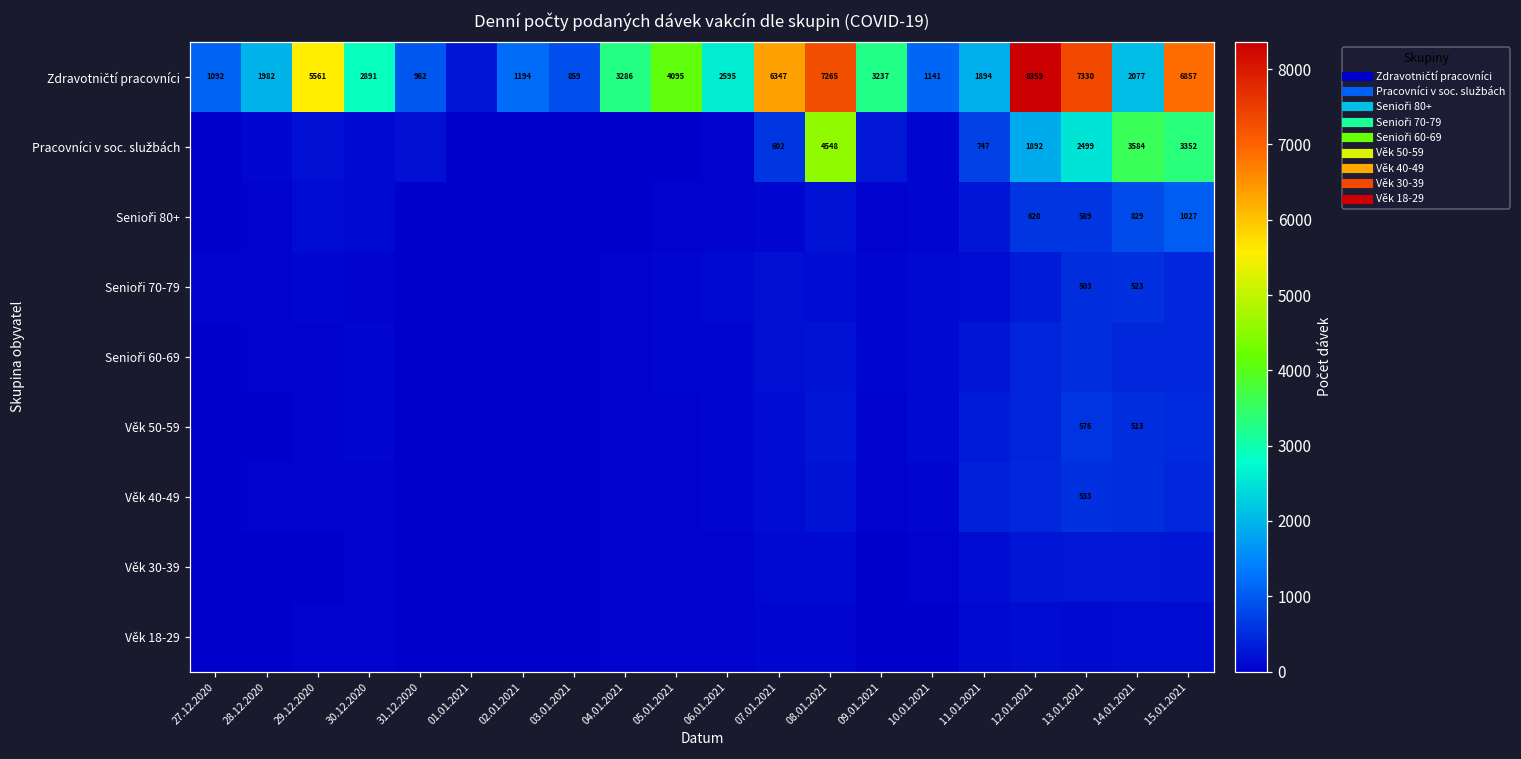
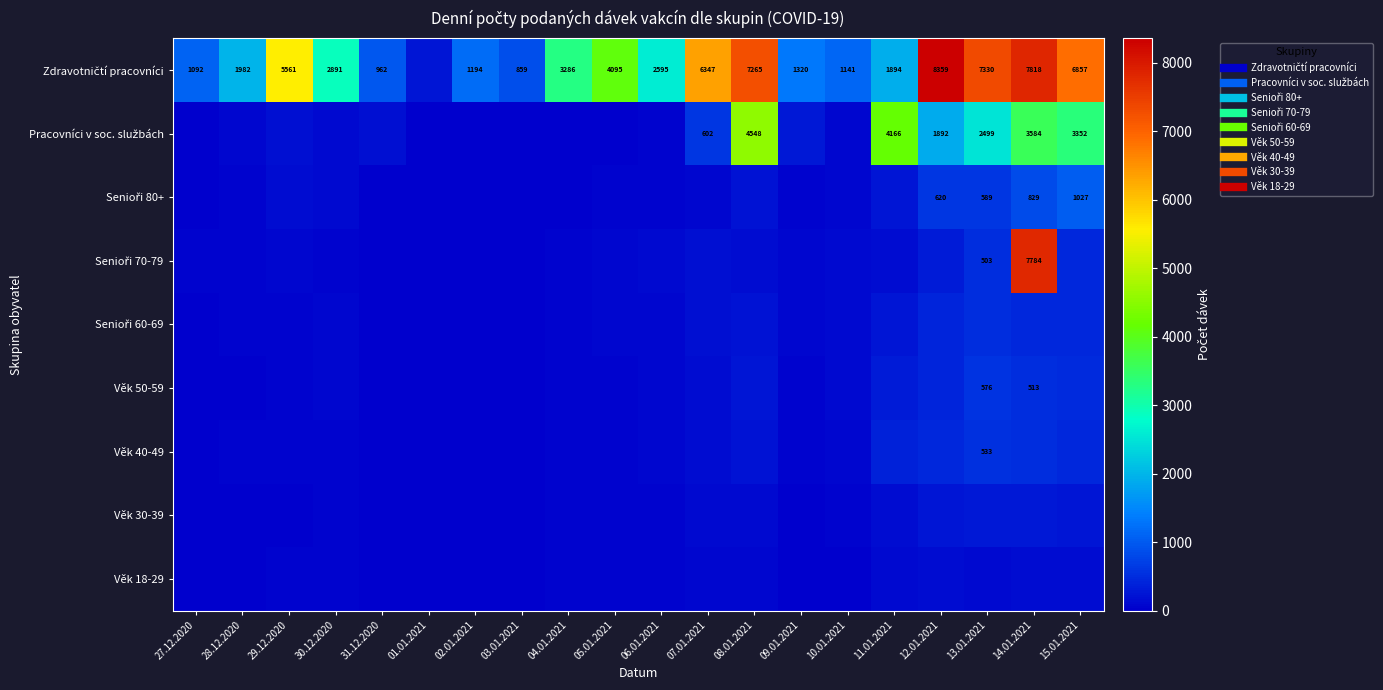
  {
    "Zdravotničtí pracovníci": {
      "27.12.2020": 1092,
      "28.12.2020": 1982,
      "29.12.2020": 5561,
      "30.12.2020": 2891,
      "31.12.2020": 962,
      "02.01.2021": 1194,
      "03.01.2021": 859,
      "04.01.2021": 3286,
      "05.01.2021": 4095,
      "06.01.2021": 2595,
      "07.01.2021": 6347,
      "08.01.2021": 7265,
-     "09.01.2021": 3237,
+     "09.01.2021": 1320,
      "10.01.2021": 1141,
      "11.01.2021": 1894,
      "12.01.2021": 8359,
      "13.01.2021": 7330,
-     "14.01.2021": 2077,
+     "14.01.2021": 7818,
      "15.01.2021": 6857
    },
    "Pracovníci v soc. službách": {
      "07.01.2021": 602,
      "08.01.2021": 4548,
-     "11.01.2021": 747,
+     "11.01.2021": 4166,
      "12.01.2021": 1892,
      "13.01.2021": 2499,
      "14.01.2021": 3584,
      "15.01.2021": 3352
    },
    "Senioři 80+": {
      "12.01.2021": 620,
      "13.01.2021": 589,
      "14.01.2021": 829,
      "15.01.2021": 1027
    },
    "Senioři 70-79": {
      "13.01.2021": 503,
-     "14.01.2021": 523
+     "14.01.2021": 7784
    },
    "Věk 50-59": {
      "13.01.2021": 576,
      "14.01.2021": 513
    },
    "Věk 40-49": {
      "13.01.2021": 533
    }
  }
